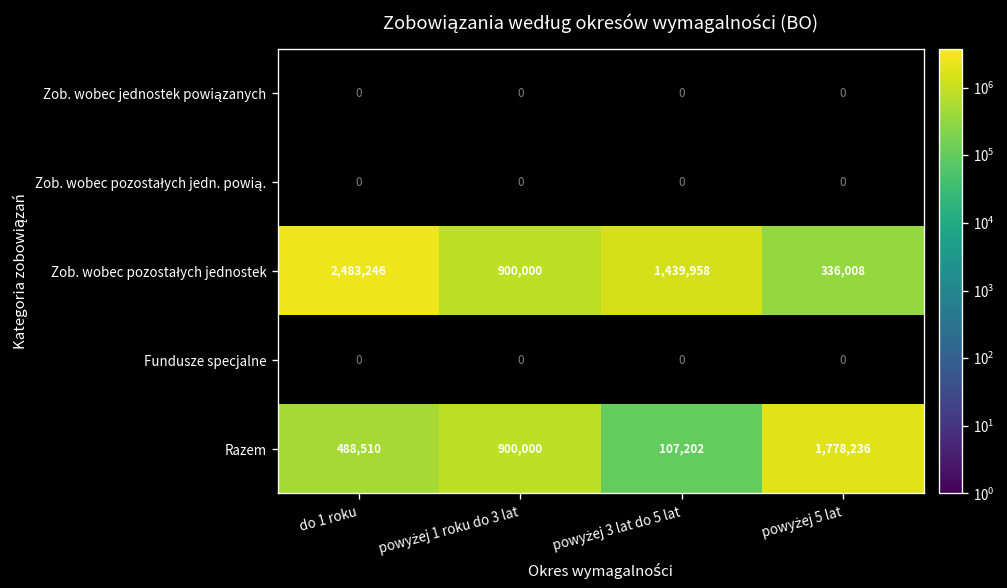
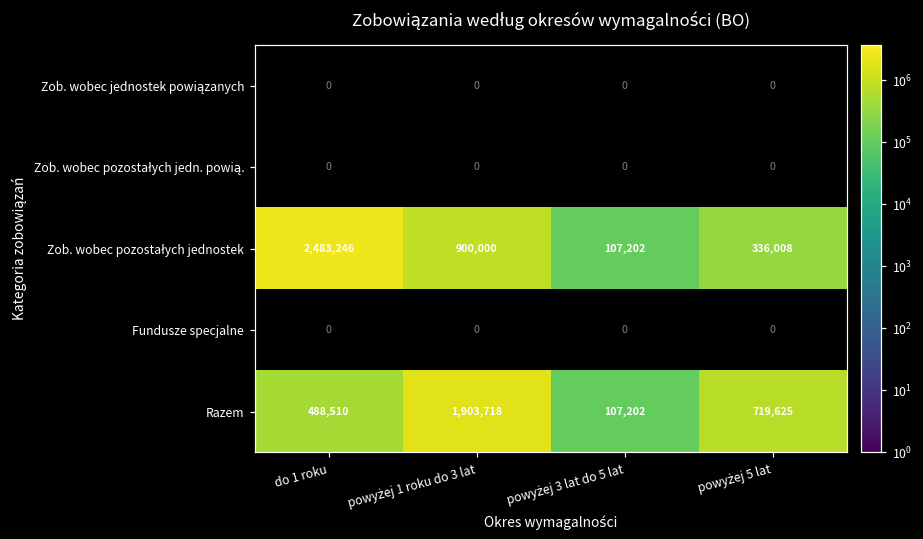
  {
    "Zob. wobec pozostałych jednostek": {
      "do 1 roku": "2,483,246",
      "powyżej 1 roku do 3 lat": "900,000",
-     "powyżej 3 lat do 5 lat": "1,439,958",
+     "powyżej 3 lat do 5 lat": "107,202",
      "powyżej 5 lat": "336,008"
    },
    "Razem": {
      "do 1 roku": "488,510",
-     "powyżej 1 roku do 3 lat": "900,000",
+     "powyżej 1 roku do 3 lat": "1,903,718",
      "powyżej 3 lat do 5 lat": "107,202",
-     "powyżej 5 lat": "1,778,236"
+     "powyżej 5 lat": "719,625"
    }
  }
